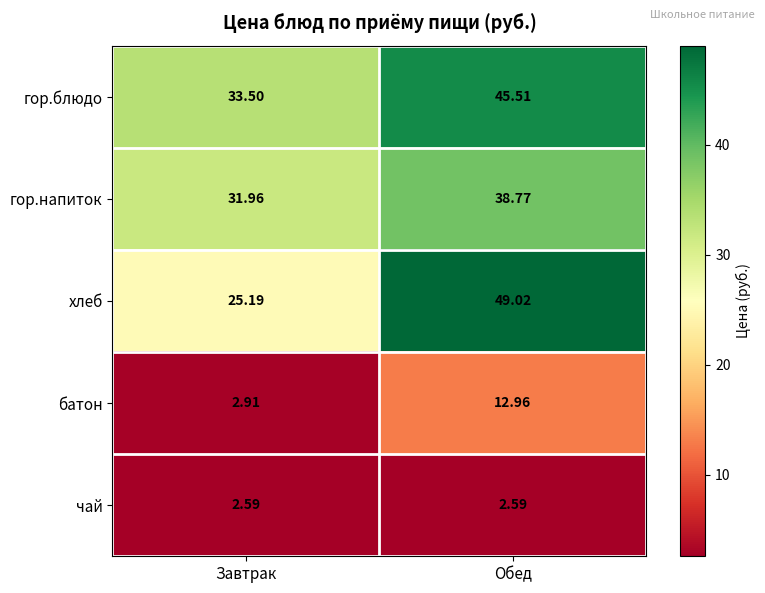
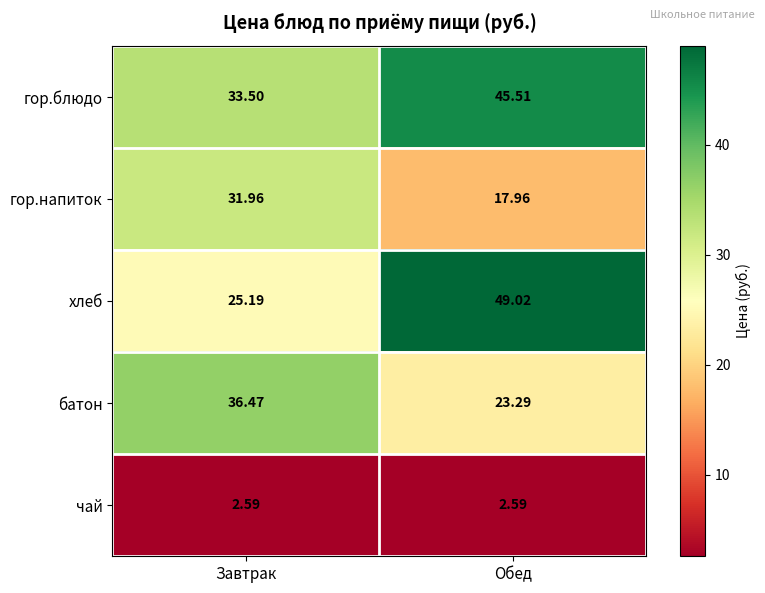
  {
    "гор.блюдо": {
      "Завтрак": 33.50,
      "Обед": 45.51
    },
    "гор.напиток": {
      "Завтрак": 31.96,
-     "Обед": 38.77
+     "Обед": 17.96
    },
    "хлеб": {
      "Завтрак": 25.19,
      "Обед": 49.02
    },
    "батон": {
-     "Завтрак": 2.91,
-     "Обед": 12.96
+     "Завтрак": 36.47,
+     "Обед": 23.29
    },
    "чай": {
      "Завтрак": 2.59,
      "Обед": 2.59
    }
  }
